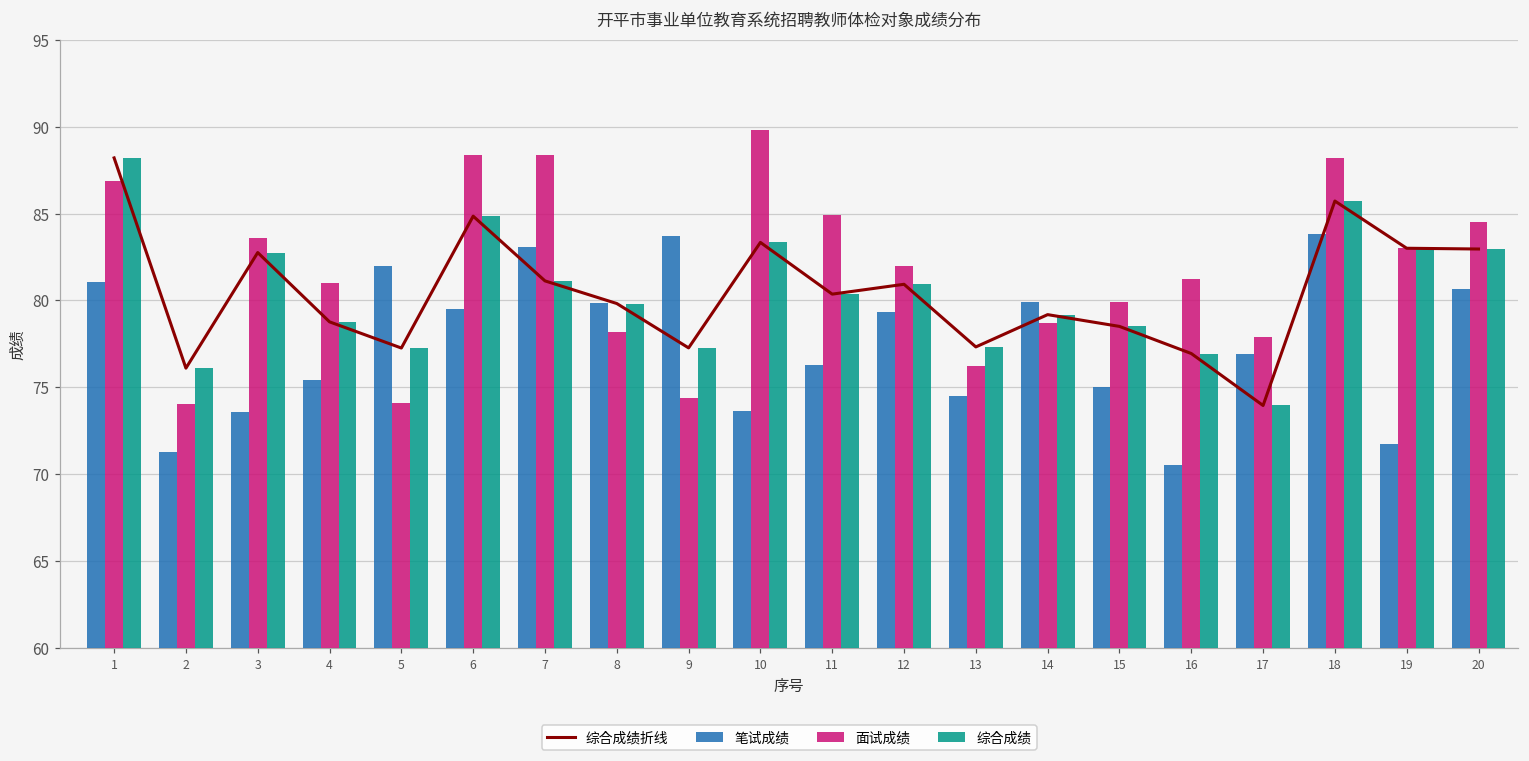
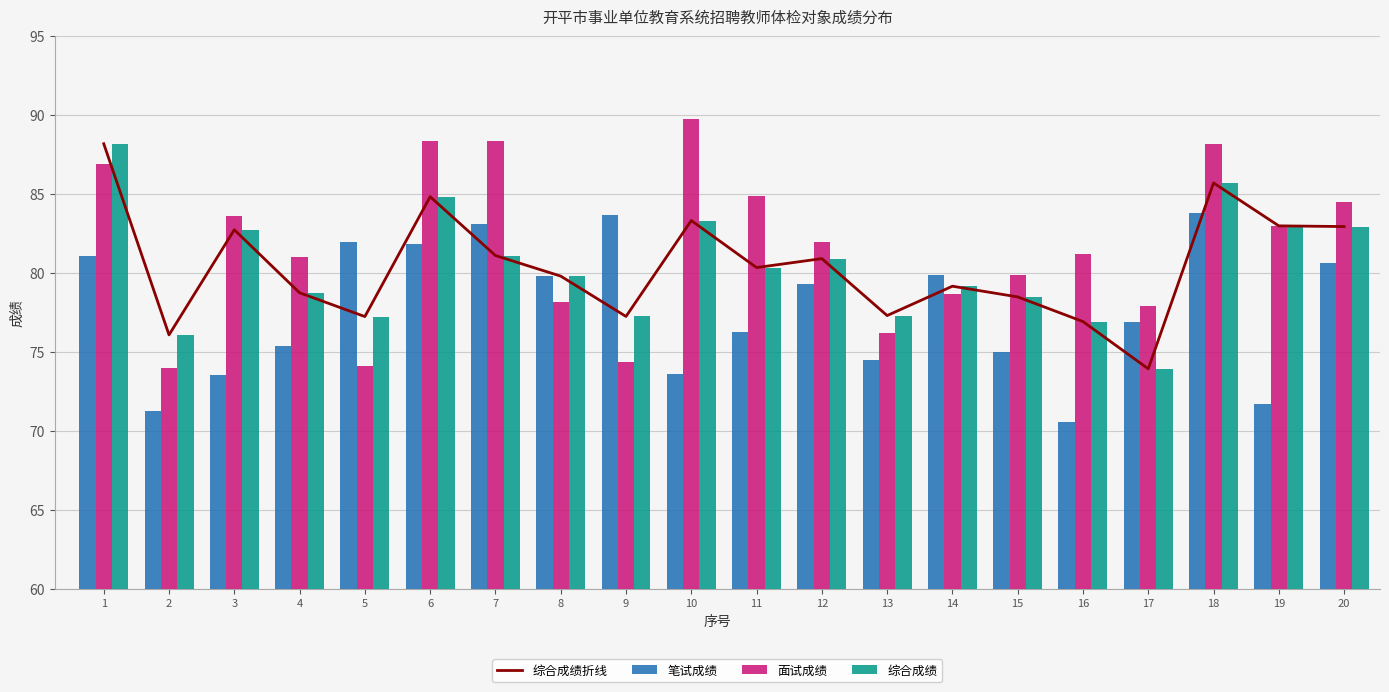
  {
    "笔试成绩": {
      "1": 81.1,
      "2": 71.3,
      "3": 73.6,
      "4": 75.4,
      "5": 82.0,
-     "6": 79.5,
+     "6": 81.8,
      "7": 83.1,
      "8": 79.8,
      "9": 83.7,
      "10": 73.6,
      "11": 76.3,
      "12": 79.3,
      "13": 74.5,
      "14": 79.9,
      "15": 75.0,
      "16": 70.5,
      "17": 76.9,
      "18": 83.8,
      "19": 71.7,
      "20": 80.6
    },
    "综合成绩折线": {
      "1": 88.2,
      "2": 76.1,
      "3": 82.8,
      "4": 78.8,
      "5": 77.3,
      "6": 84.8,
      "7": 81.1,
      "8": 79.8,
      "9": 77.3,
      "10": 83.3,
      "11": 80.4,
      "12": 80.9,
      "13": 77.3,
      "14": 79.2,
      "15": 78.5,
      "16": 76.9,
      "17": 73.9,
      "18": 85.7,
      "19": 83.0,
      "20": 83.0
    },
    "面试成绩": {
      "1": 86.9,
      "2": 74.0,
      "3": 83.6,
      "4": 81.0,
      "5": 74.1,
      "6": 88.4,
      "7": 88.4,
      "8": 78.2,
      "9": 74.4,
      "10": 89.8,
      "11": 84.9,
      "12": 82.0,
      "13": 76.2,
      "14": 78.7,
      "15": 79.9,
      "16": 81.2,
      "17": 77.9,
      "18": 88.2,
      "19": 83.0,
      "20": 84.5
    },
    "综合成绩": {
      "1": 88.2,
      "2": 76.1,
      "3": 82.8,
      "4": 78.8,
      "5": 77.3,
      "6": 84.8,
      "7": 81.1,
      "8": 79.8,
      "9": 77.3,
      "10": 83.3,
      "11": 80.4,
      "12": 80.9,
      "13": 77.3,
      "14": 79.2,
      "15": 78.5,
      "16": 76.9,
      "17": 73.9,
      "18": 85.7,
      "19": 83.0,
      "20": 83.0
    }
  }
